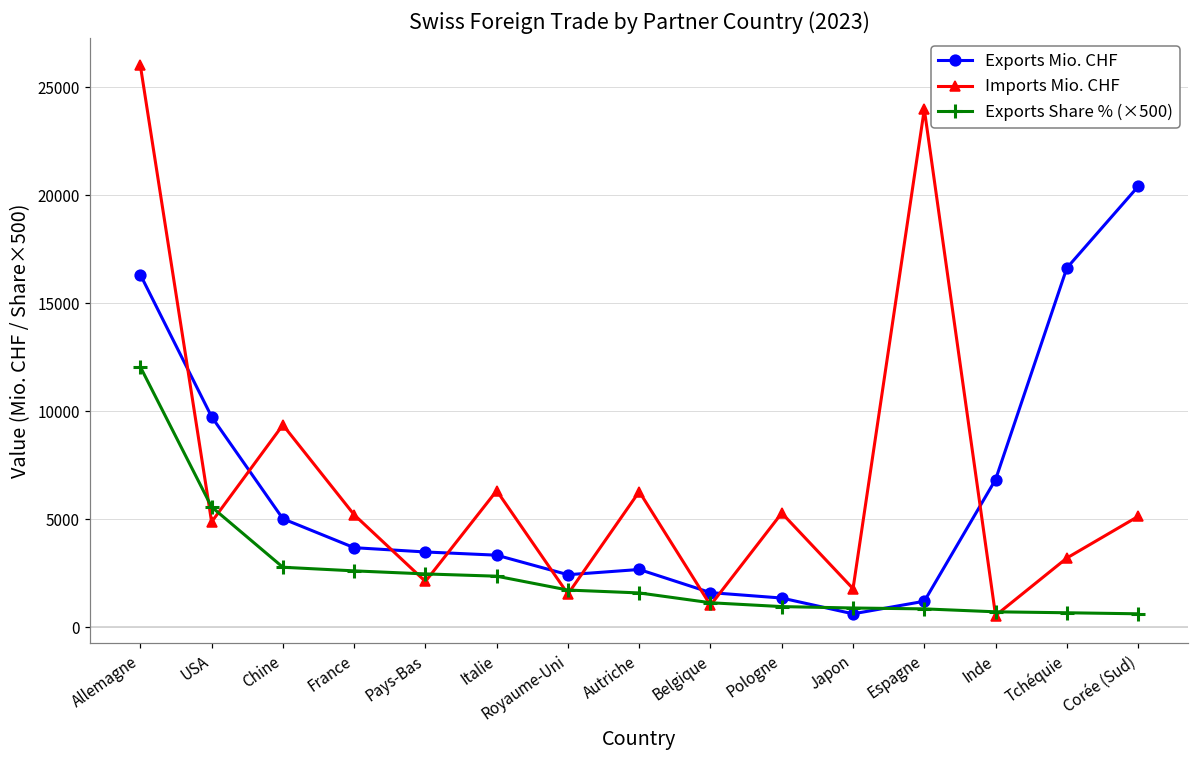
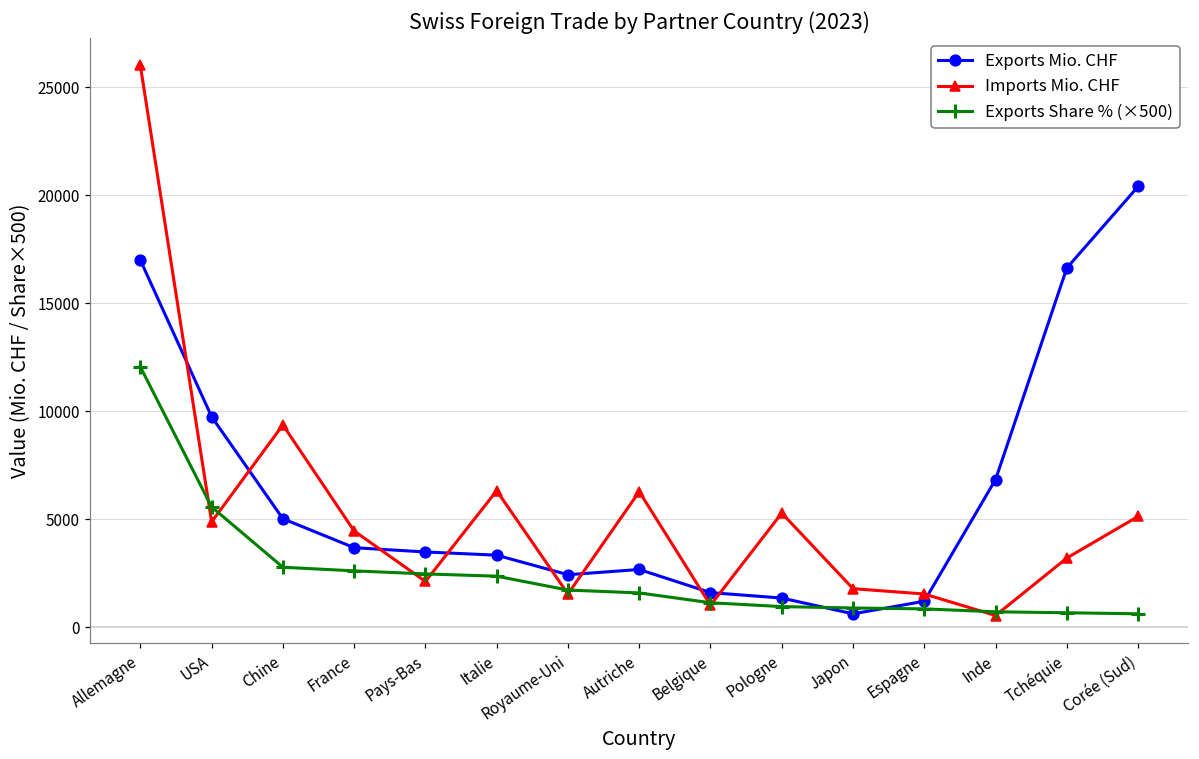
  {
    "Exports Mio. CHF": {
-     "Allemagne": 16300,
+     "Allemagne": 17000,
      "USA": 9800,
      "Chine": 5000,
      "France": 3700,
      "Pays-Bas": 3500,
      "Italie": 3300,
      "Royaume-Uni": 2400,
      "Autriche": 2700,
      "Belgique": 1600,
      "Pologne": 1400,
      "Japon": 600,
      "Espagne": 1200,
      "Inde": 6800,
      "Tchéquie": 16600,
      "Corée (Sud)": 20400
    },
    "Imports Mio. CHF": {
      "Allemagne": 26000,
      "USA": 4900,
      "Chine": 9400,
-     "France": 5200,
+     "France": 4500,
      "Pays-Bas": 2100,
      "Italie": 6300,
      "Royaume-Uni": 1600,
      "Autriche": 6300,
      "Pologne": 5300,
      "Japon": 1800,
-     "Espagne": 24000,
+     "Espagne": 1600,
      "Inde": 600,
      "Tchéquie": 3200,
      "Corée (Sud)": 5100
    },
    "Exports Share % (×500)": {
      "Allemagne": 12100,
      "USA": 5600,
      "Chine": 2800,
      "France": 2600,
      "Pays-Bas": 2500,
      "Italie": 2400,
      "Royaume-Uni": 1700,
      "Autriche": 1600,
      "Pologne": 1000,
      "Japon": 900,
      "Espagne": 900,
      "Inde": 700,
      "Tchéquie": 700,
      "Corée (Sud)": 600
    }
  }
